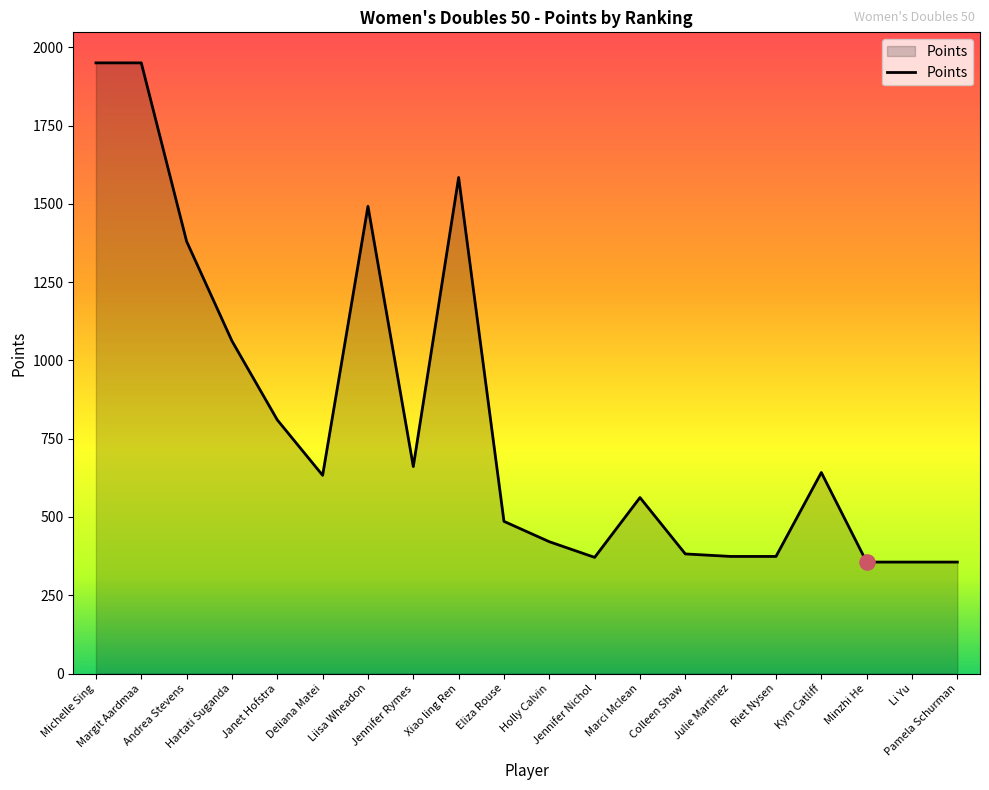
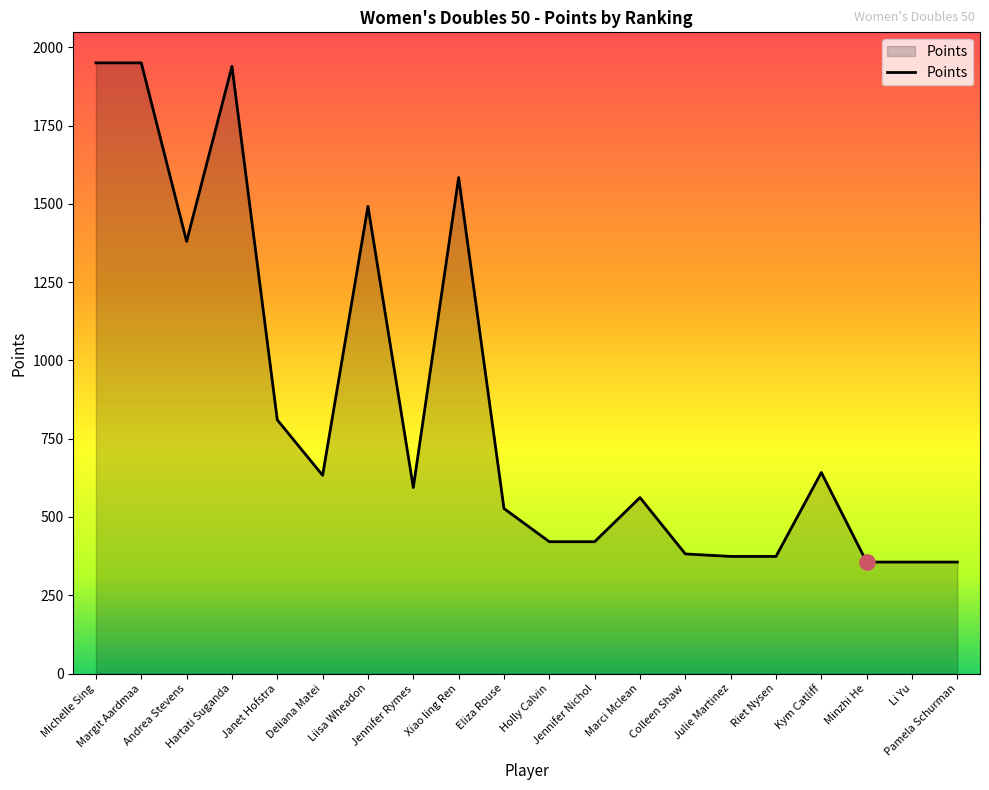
  {
    "Points": {
      "Michelle Sing": 1950,
      "Margit Aardmaa": 1950,
      "Andrea Stevens": 1380,
-     "Hartati Suganda": 1060,
+     "Hartati Suganda": 1940,
      "Janet Hofstra": 810,
      "Deliana Matei": 630,
      "Liisa Wheadon": 1490,
-     "Jennifer Rymes": 660,
+     "Jennifer Rymes": 590,
      "Xiao ling Ren": 1580,
-     "Eliza Rouse": 490,
+     "Eliza Rouse": 530,
      "Holly Calvin": 420,
-     "Jennifer Nichol": 370,
+     "Jennifer Nichol": 420,
      "Marci Mclean": 560,
      "Colleen Shaw": 380,
      "Julie Martinez": 370,
      "Riet Nysen": 370,
      "Kym Catliff": 640,
      "Li Yu": 360,
      "Pamela Schurman": 360
    }
  }
